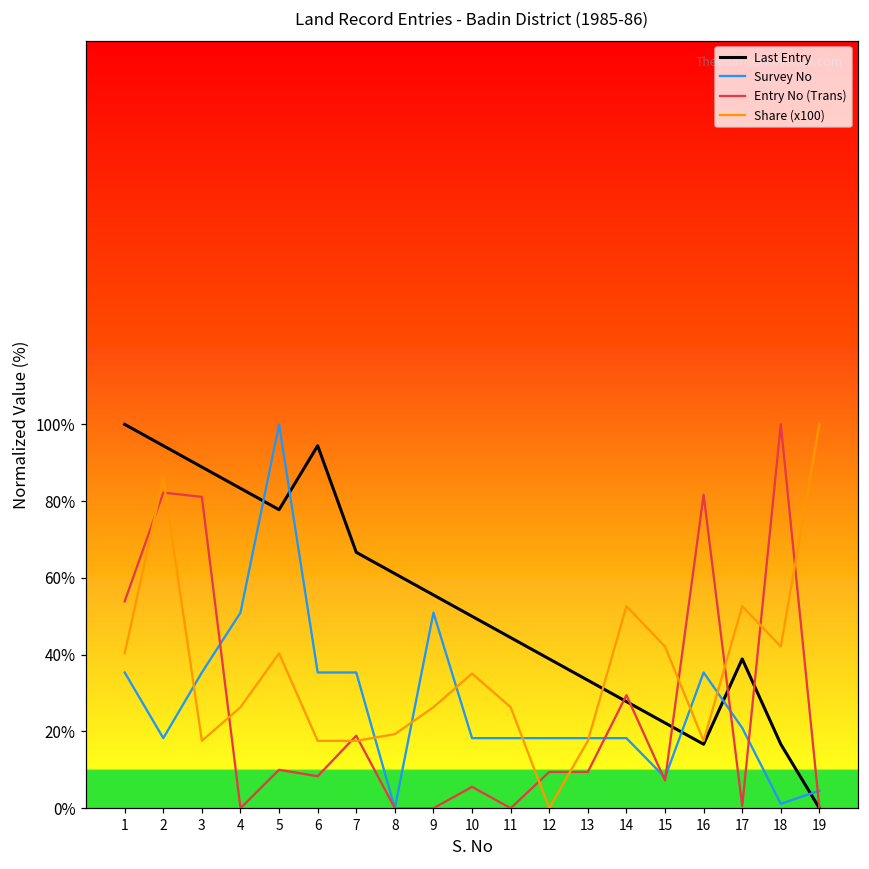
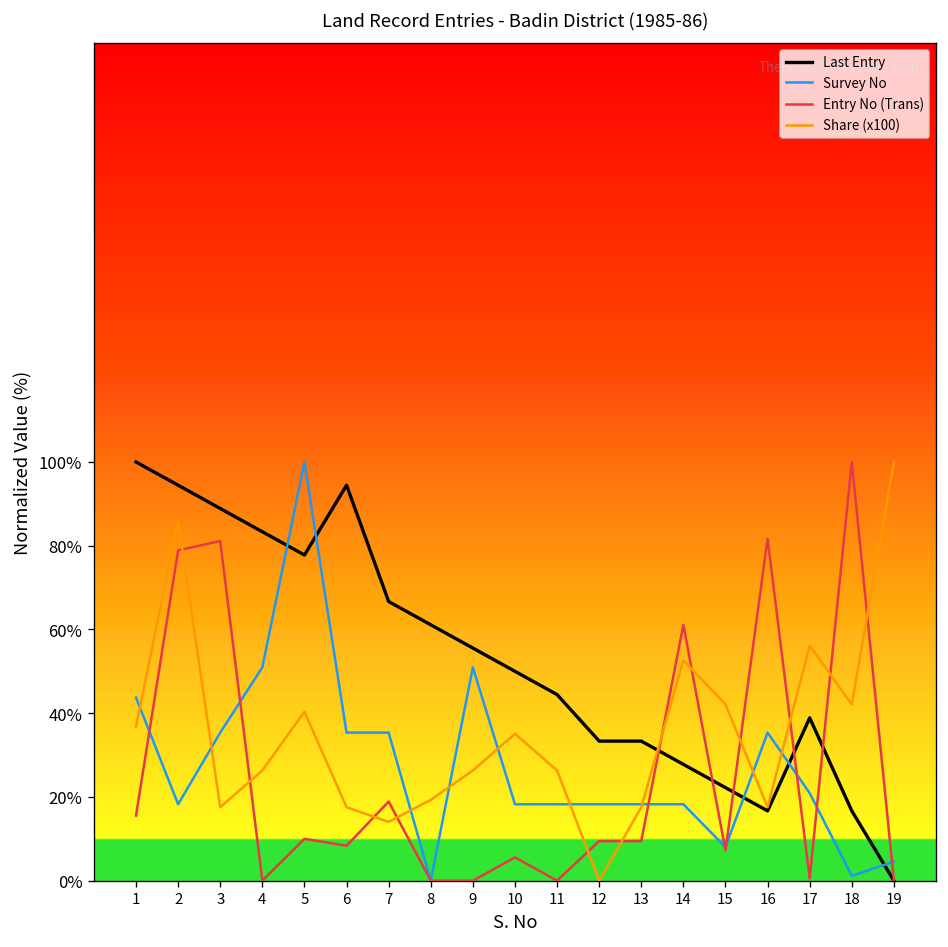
  {
    "Last Entry": {
      "1": "100%",
      "2": "94%",
      "3": "89%",
      "4": "83%",
      "5": "78%",
      "6": "94%",
      "7": "67%",
      "8": "61%",
      "9": "56%",
      "10": "50%",
      "11": "44%",
-     "12": "39%",
+     "12": "33%",
      "13": "33%",
      "14": "28%",
      "15": "22%",
      "16": "17%",
      "17": "39%",
      "18": "17%"
    },
    "Survey No": {
-     "1": "35%",
+     "1": "44%",
      "2": "18%",
      "3": "35%",
      "4": "51%",
      "5": "100%",
      "6": "35%",
      "7": "35%",
      "9": "51%",
      "10": "18%",
      "11": "18%",
      "12": "18%",
      "14": "18%",
      "15": "8%",
      "16": "35%",
      "17": "21%",
      "18": "1%",
      "19": "5%"
    },
    "Entry No (Trans)": {
-     "1": "54%",
-     "2": "82%",
+     "1": "16%",
+     "2": "79%",
      "3": "81%",
      "4": "0%",
      "5": "10%",
      "6": "8%",
      "7": "19%",
      "9": "0%",
      "10": "6%",
      "11": "0%",
      "12": "9%",
      "13": "9%",
-     "14": "29%",
+     "14": "61%",
      "15": "7%",
      "16": "82%",
      "17": "1%",
      "18": "100%"
    },
    "Share (x100)": {
-     "1": "40%",
+     "1": "37%",
      "2": "86%",
      "3": "18%",
      "4": "26%",
      "5": "40%",
      "6": "18%",
-     "7": "18%",
+     "7": "14%",
      "8": "19%",
      "9": "26%",
      "10": "35%",
      "11": "26%",
      "12": "0%",
      "14": "53%",
      "15": "42%",
      "16": "18%",
-     "17": "53%",
+     "17": "56%",
      "18": "42%",
      "19": "100%"
    }
  }
